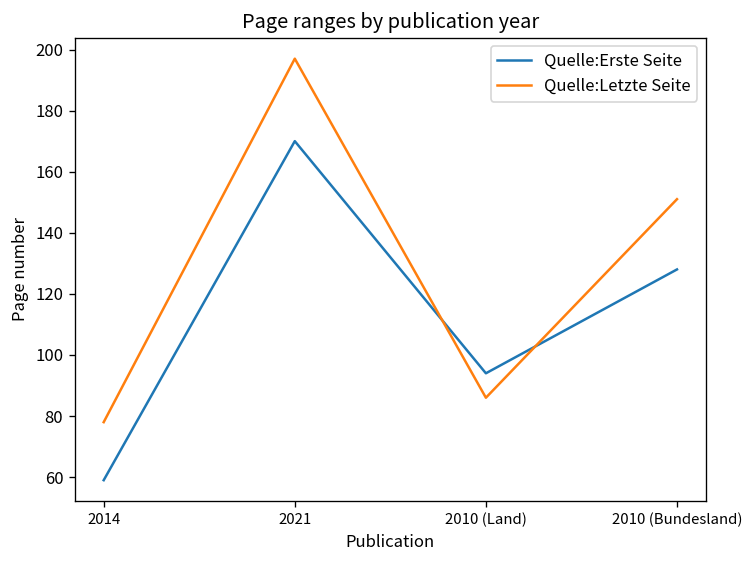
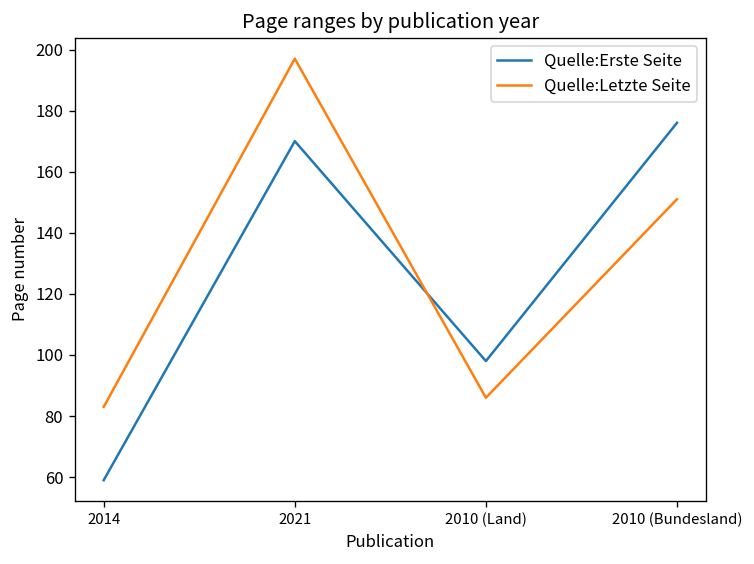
  {
    "Quelle:Erste Seite": {
      "2014": 59,
      "2021": 170,
-     "2010 (Land)": 94,
-     "2010 (Bundesland)": 128
+     "2010 (Land)": 98,
+     "2010 (Bundesland)": 176
    },
    "Quelle:Letzte Seite": {
-     "2014": 78,
+     "2014": 83,
      "2021": 197,
      "2010 (Land)": 86,
      "2010 (Bundesland)": 151
    }
  }
